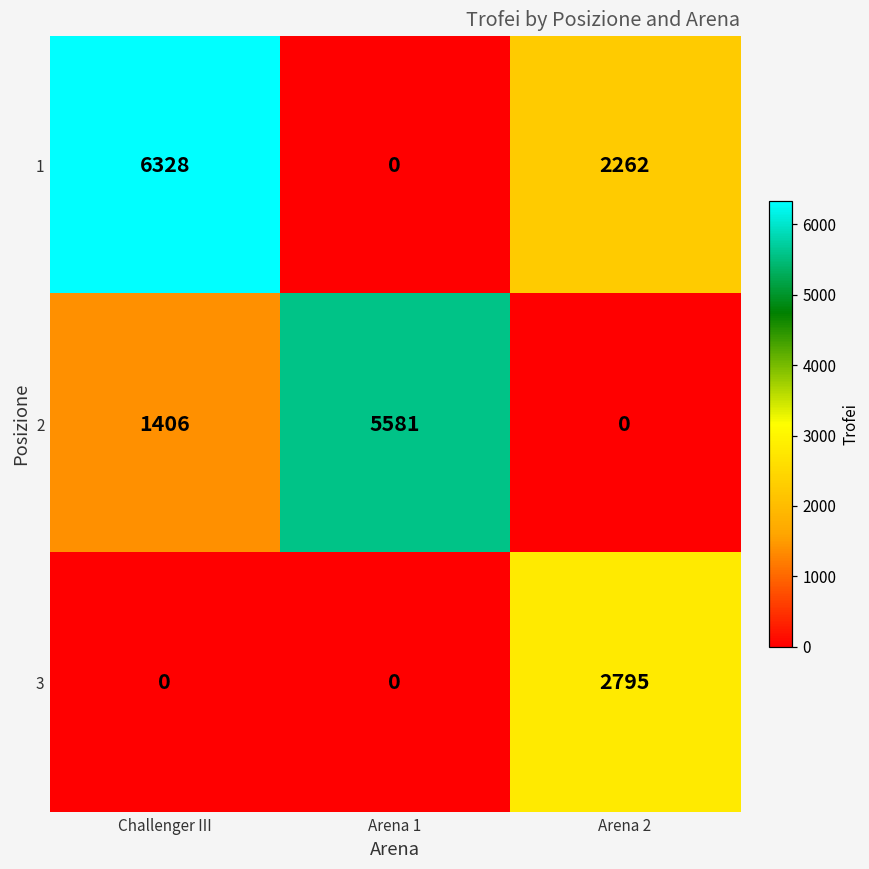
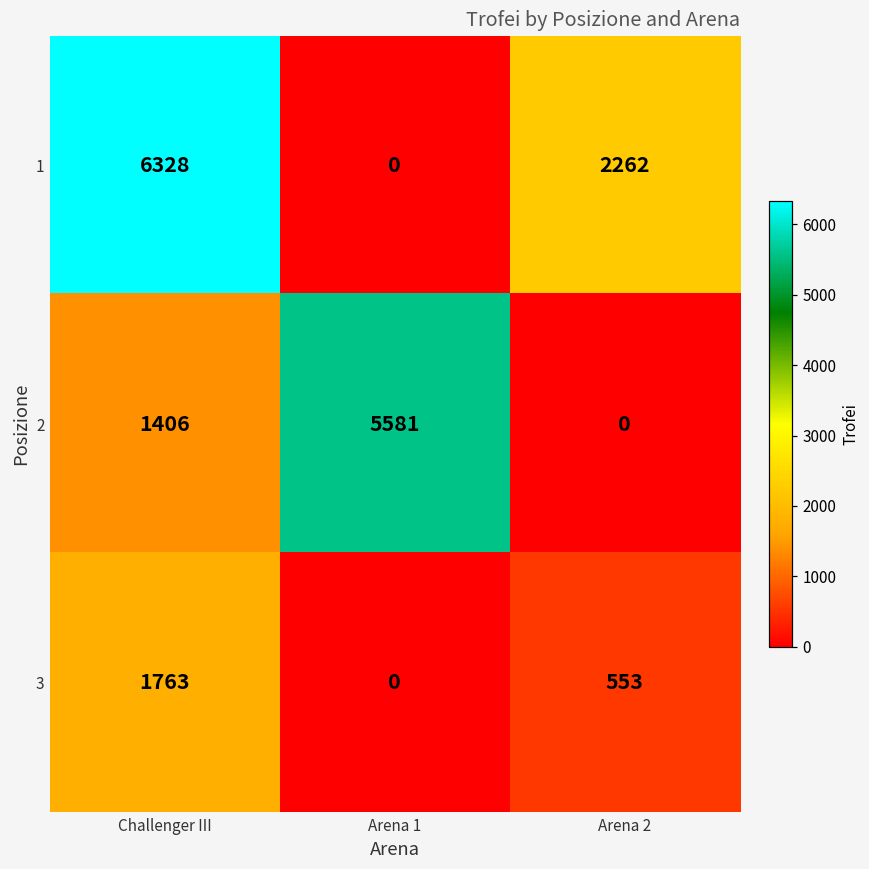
  {
    "1": {
      "Challenger III": 6328,
      "Arena 1": 0,
      "Arena 2": 2262
    },
    "2": {
      "Challenger III": 1406,
      "Arena 1": 5581,
      "Arena 2": 0
    },
    "3": {
-     "Challenger III": 0,
+     "Challenger III": 1763,
      "Arena 1": 0,
-     "Arena 2": 2795
+     "Arena 2": 553
    }
  }
